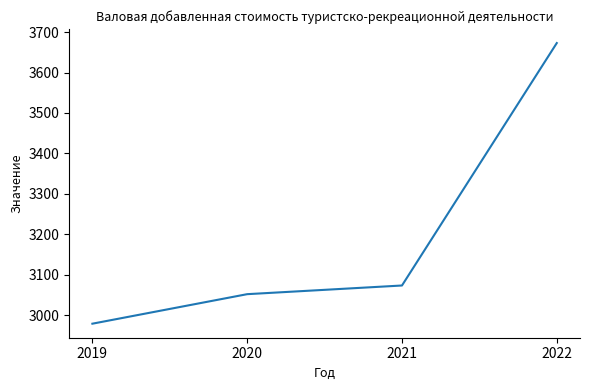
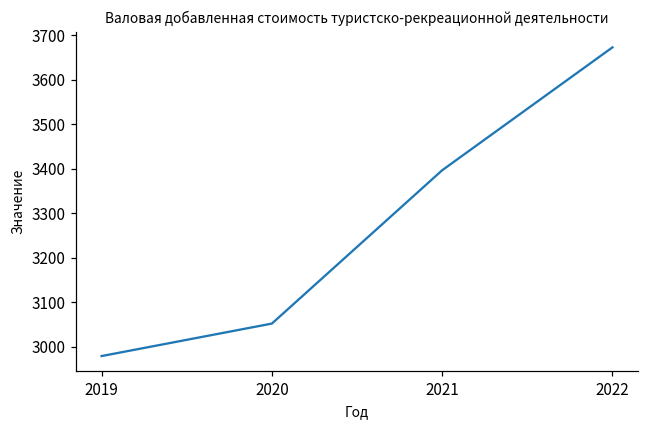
  {
    "2019": 2980,
    "2020": 3050,
-   "2021": 3070,
+   "2021": 3400,
    "2022": 3670
  }
